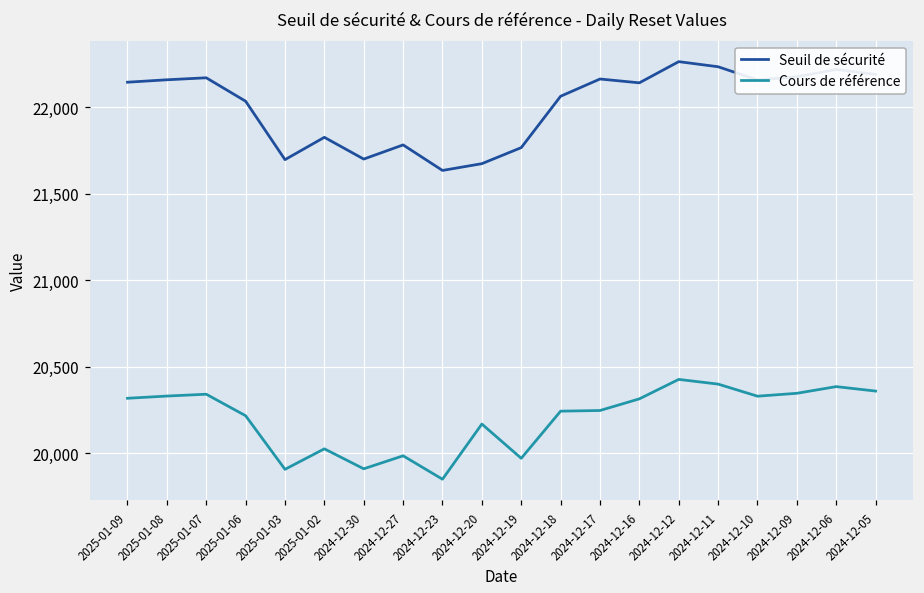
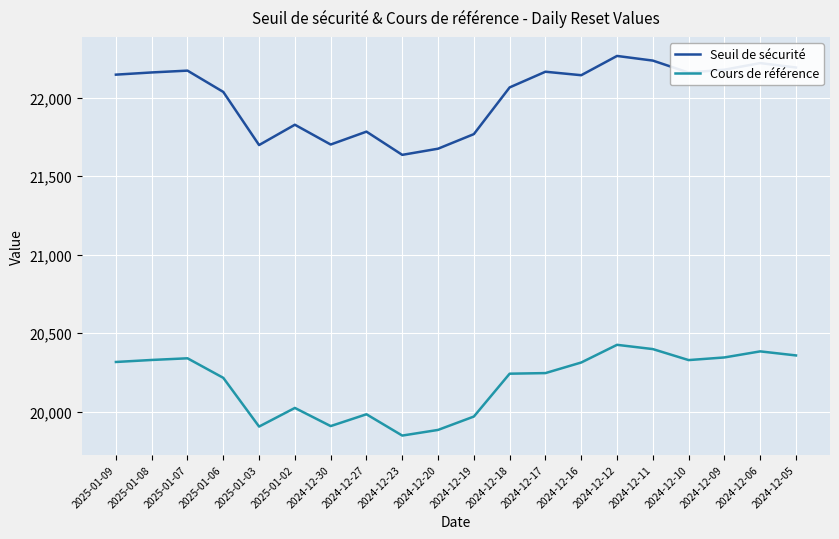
  {
    "Seuil de sécurité": {
      "2025-01-09": "22,150",
      "2025-01-08": "22,160",
      "2025-01-07": "22,170",
      "2025-01-06": "22,040",
      "2025-01-03": "21,700",
      "2025-01-02": "21,830",
      "2024-12-30": "21,700",
      "2024-12-27": "21,780",
      "2024-12-23": "21,640",
      "2024-12-20": "21,670",
      "2024-12-19": "21,770",
      "2024-12-18": "22,060",
      "2024-12-17": "22,160",
      "2024-12-16": "22,140",
      "2024-12-12": "22,260",
      "2024-12-11": "22,240"
    },
    "Cours de référence": {
      "2025-01-09": "20,320",
      "2025-01-08": "20,330",
      "2025-01-07": "20,340",
      "2025-01-06": "20,220",
      "2025-01-03": "19,910",
      "2025-01-02": "20,020",
      "2024-12-30": "19,910",
      "2024-12-27": "19,980",
      "2024-12-23": "19,850",
-     "2024-12-20": "20,170",
+     "2024-12-20": "19,880",
      "2024-12-19": "19,970",
      "2024-12-18": "20,240",
      "2024-12-17": "20,250",
      "2024-12-16": "20,310",
      "2024-12-12": "20,430",
      "2024-12-11": "20,400",
      "2024-12-10": "20,330",
      "2024-12-09": "20,350",
      "2024-12-06": "20,380",
      "2024-12-05": "20,360"
    }
  }
